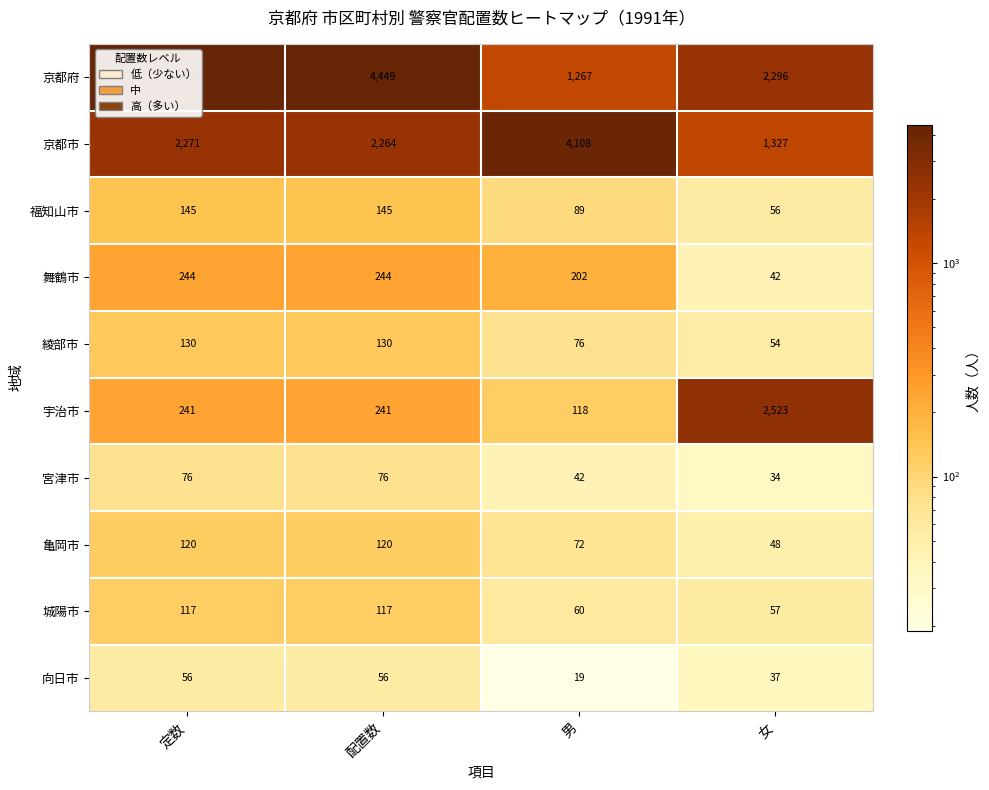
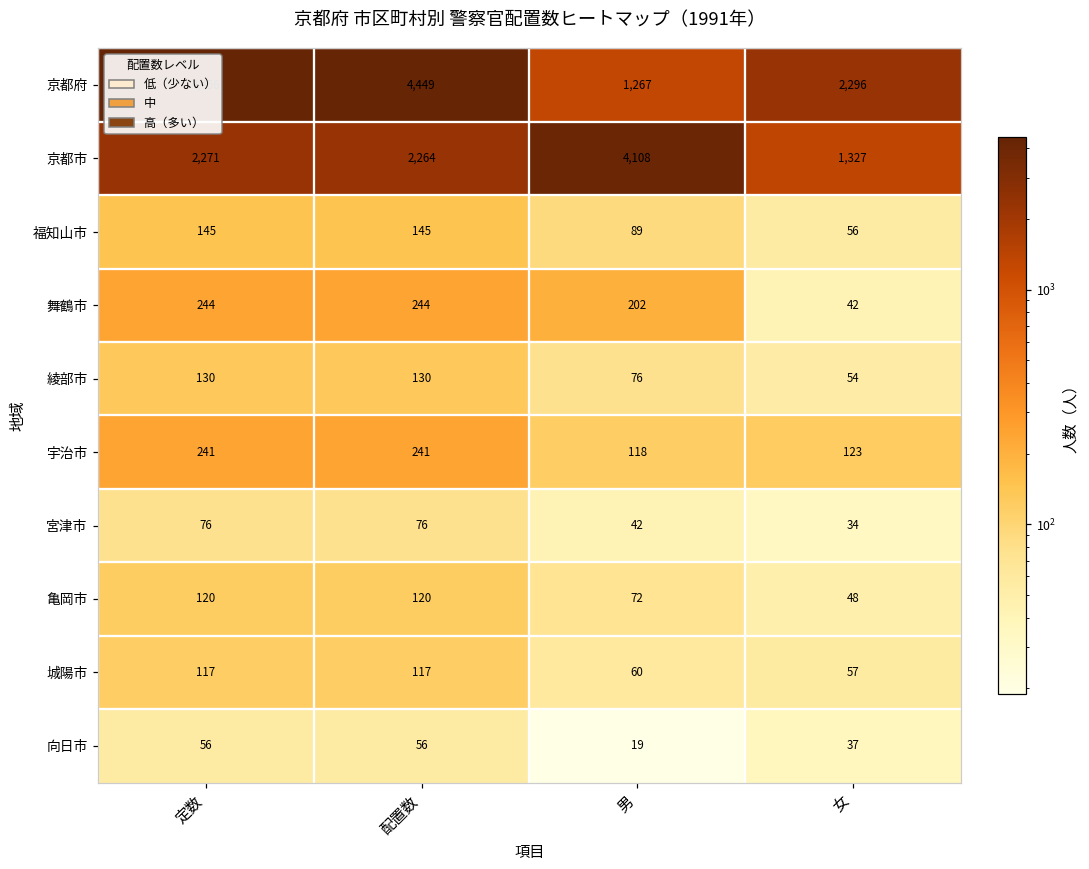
  {
    "京都府": {
      "配置数": "4,449",
      "男": "1,267",
      "女": "2,296"
    },
    "京都市": {
      "定数": "2,271",
      "配置数": "2,264",
      "男": "4,108",
      "女": "1,327"
    },
    "福知山市": {
      "定数": "145",
      "配置数": "145",
      "男": "89",
      "女": "56"
    },
    "舞鶴市": {
      "定数": "244",
      "配置数": "244",
      "男": "202",
      "女": "42"
    },
    "綾部市": {
      "定数": "130",
      "配置数": "130",
      "男": "76",
      "女": "54"
    },
    "宇治市": {
      "定数": "241",
      "配置数": "241",
      "男": "118",
-     "女": "2,523"
+     "女": "123"
    },
    "宮津市": {
      "定数": "76",
      "配置数": "76",
      "男": "42",
      "女": "34"
    },
    "亀岡市": {
      "定数": "120",
      "配置数": "120",
      "男": "72",
      "女": "48"
    },
    "城陽市": {
      "定数": "117",
      "配置数": "117",
      "男": "60",
      "女": "57"
    },
    "向日市": {
      "定数": "56",
      "配置数": "56",
      "男": "19",
      "女": "37"
    }
  }
